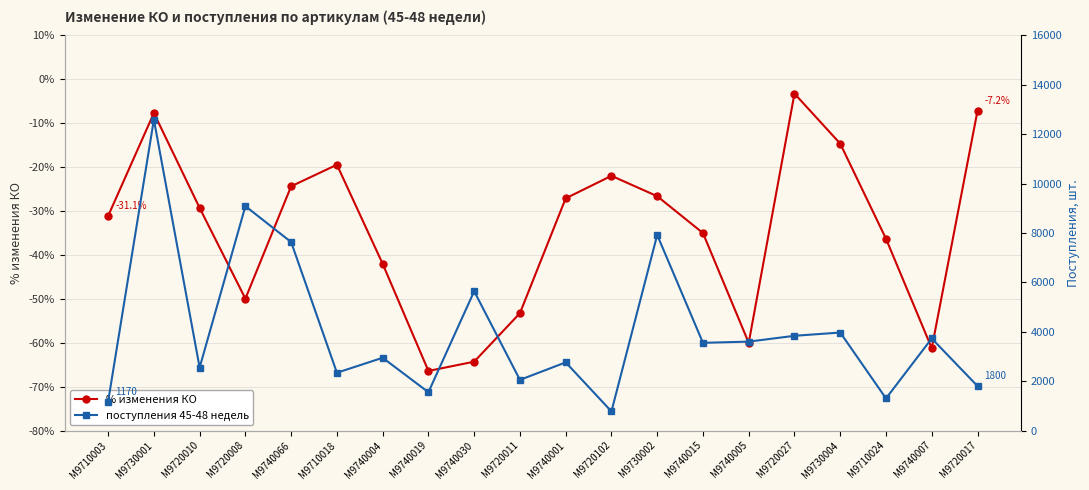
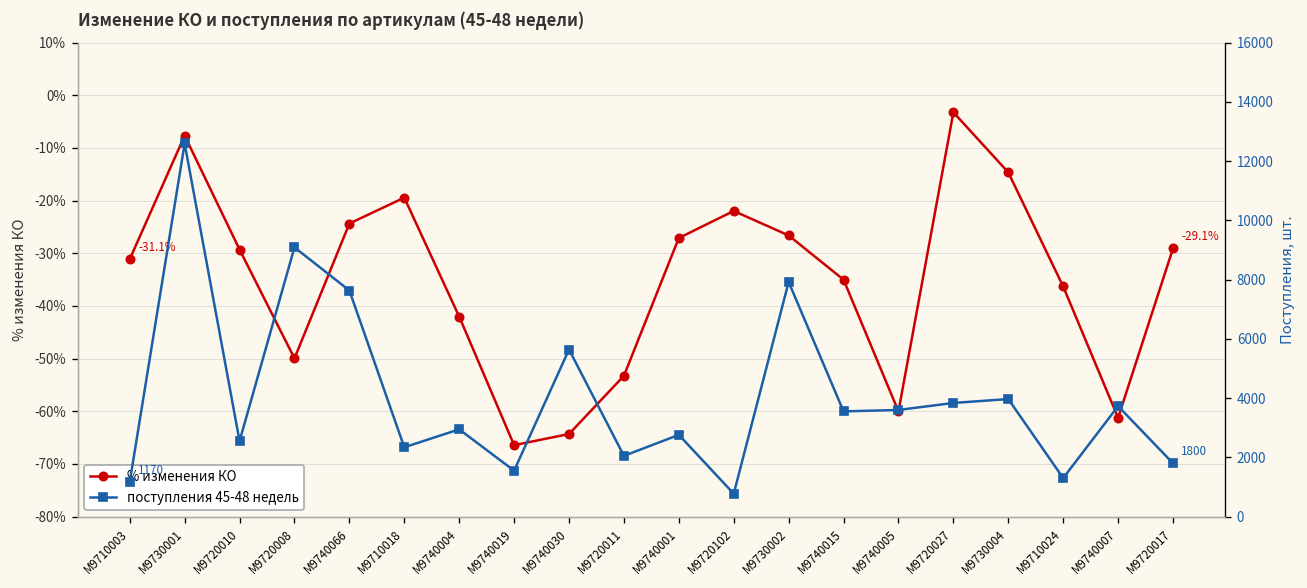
  {
    "% изменения КО": {
      "M9710003": "-31.1%",
-     "M9720017": "-7.2%"
+     "M9720017": "-29.1%"
    },
    "поступления 45-48 недель": {
      "M9720017": "1800"
    }
  }
